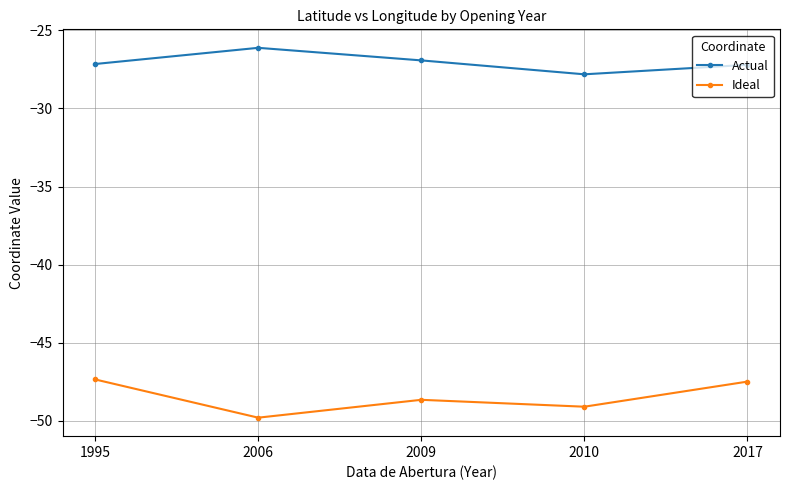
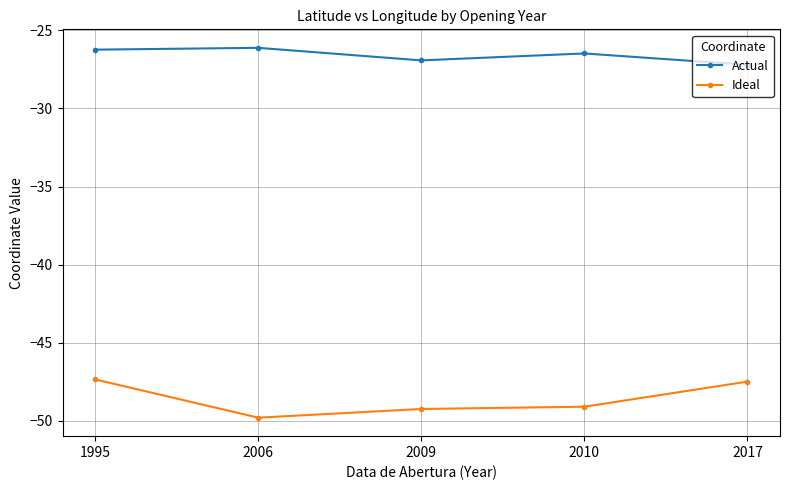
  {
    "Actual": {
-     "1995": -27.2,
+     "1995": -26.2,
      "2006": -26.1,
      "2009": -26.9,
-     "2010": -27.8
+     "2010": -26.5
    },
    "Ideal": {
      "1995": -47.3,
      "2006": -49.8,
-     "2009": -48.7,
+     "2009": -49.2,
      "2010": -49.1,
      "2017": -47.5
    }
  }
